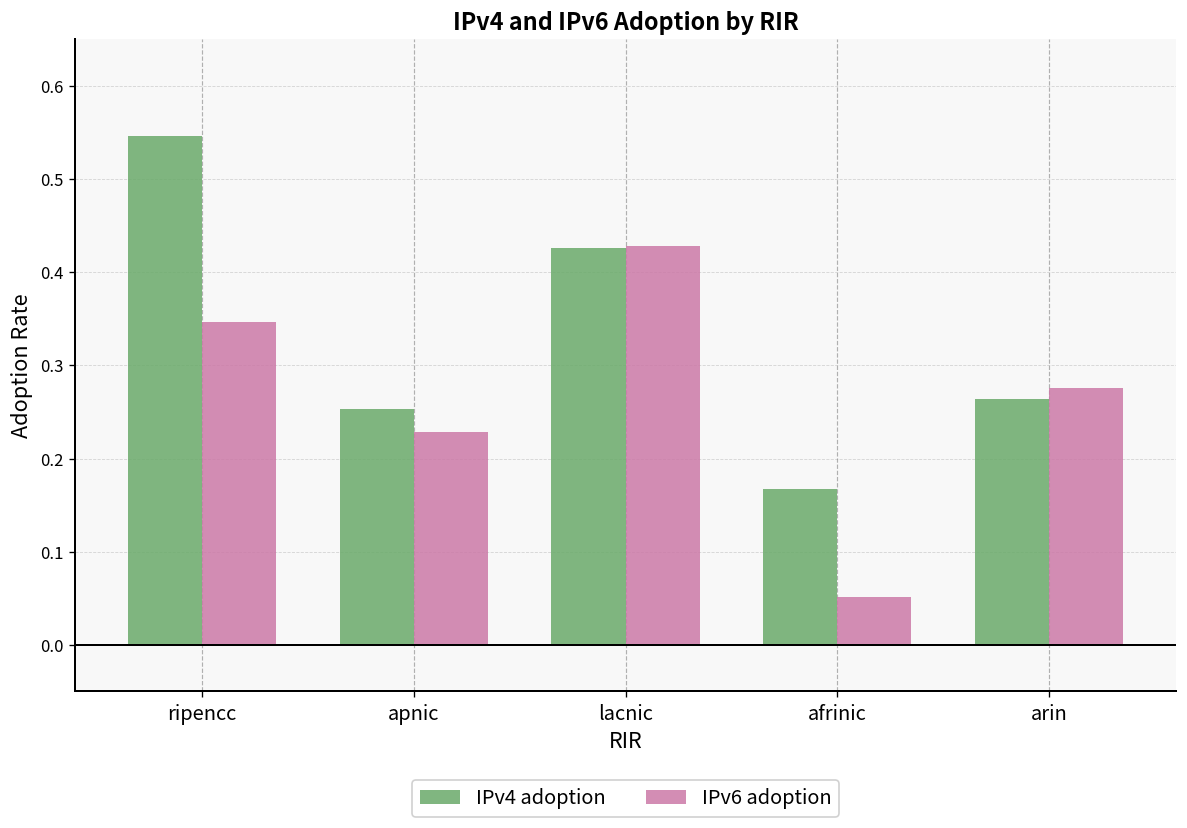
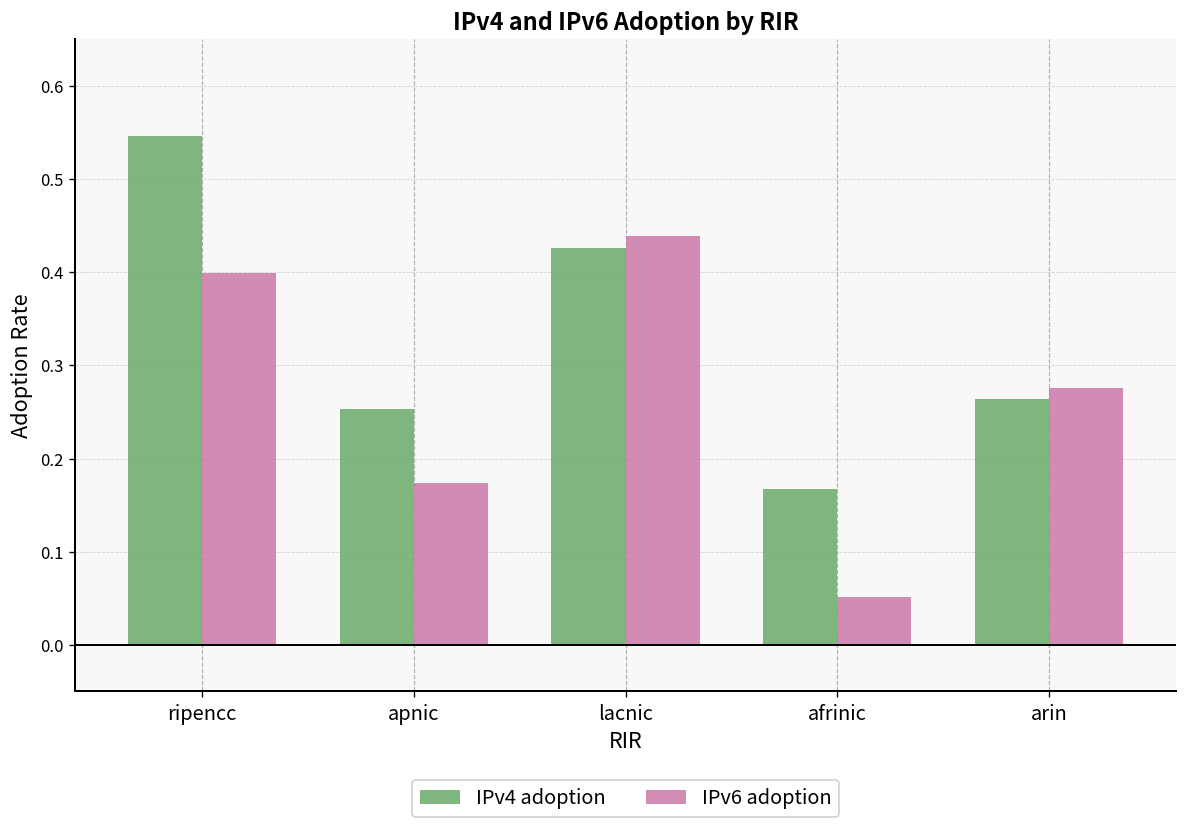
  {
    "IPv4 adoption": {
      "ripencc": 0.55,
      "apnic": 0.25,
      "lacnic": 0.43,
      "afrinic": 0.17,
      "arin": 0.26
    },
    "IPv6 adoption": {
-     "ripencc": 0.35,
-     "apnic": 0.23,
-     "lacnic": 0.43,
+     "ripencc": 0.40,
+     "apnic": 0.17,
+     "lacnic": 0.44,
      "afrinic": 0.05,
      "arin": 0.28
    }
  }
